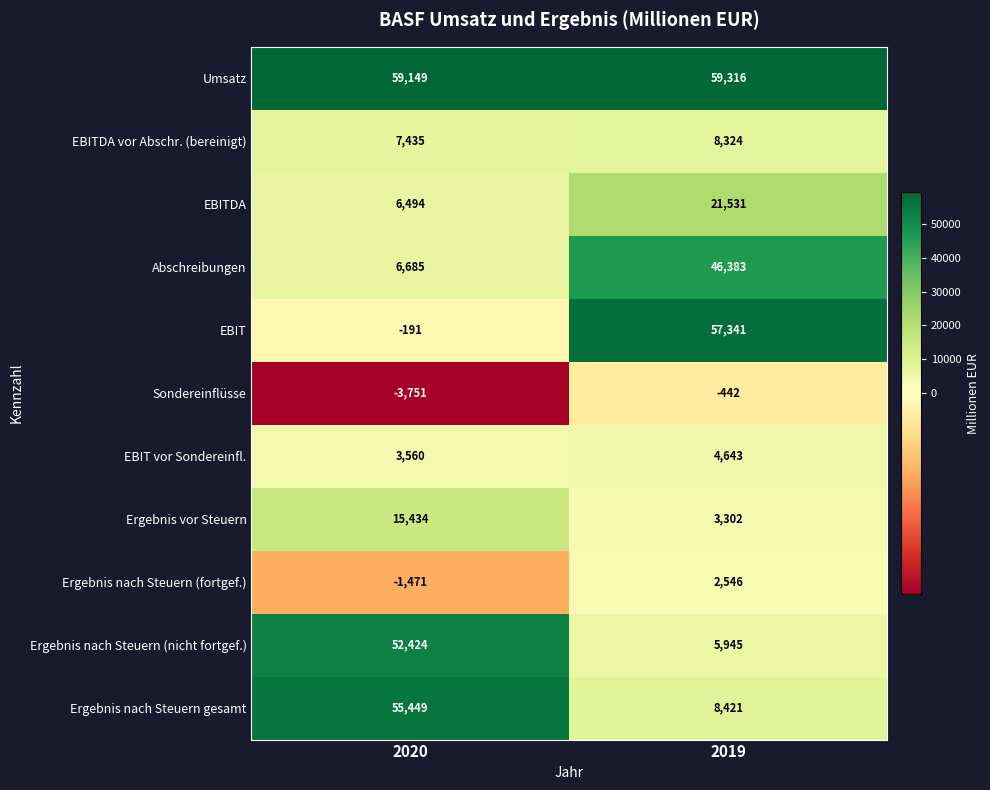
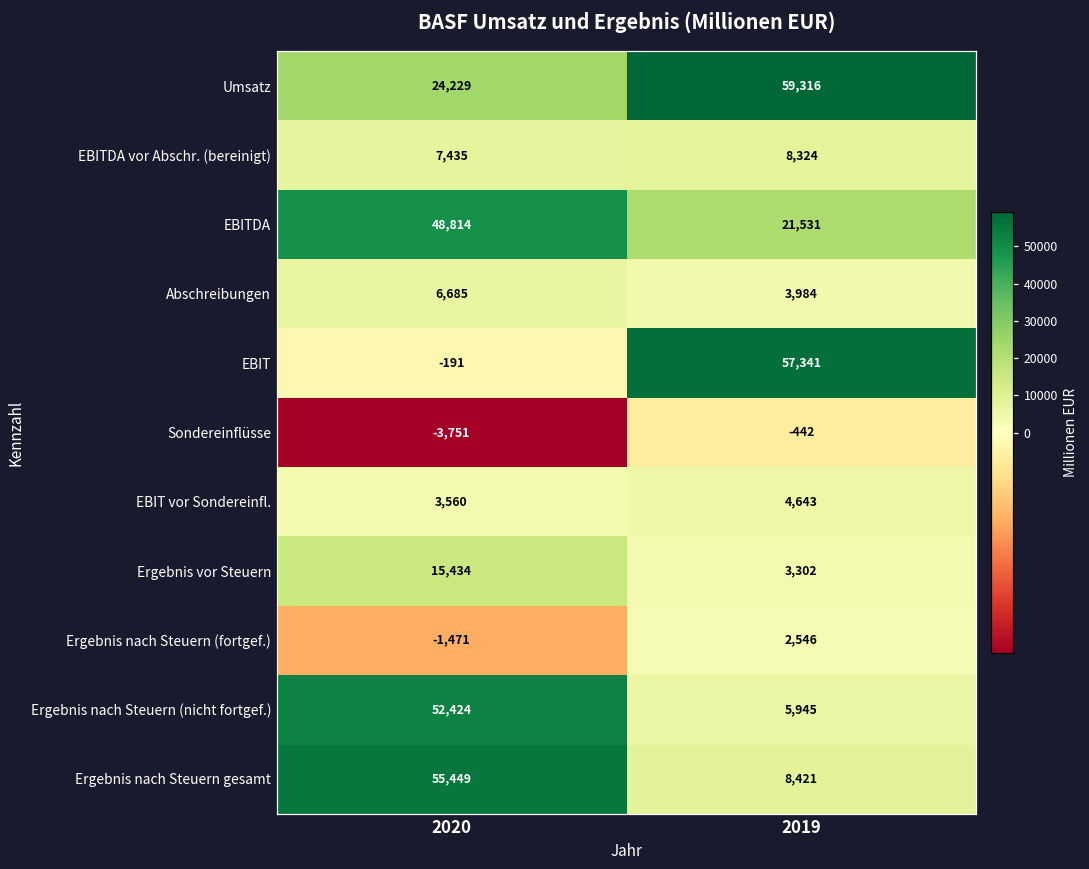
  {
    "Umsatz": {
-     "2020": "59,149",
+     "2020": "24,229",
      "2019": "59,316"
    },
    "EBITDA vor Abschr. (bereinigt)": {
      "2020": "7,435",
      "2019": "8,324"
    },
    "EBITDA": {
-     "2020": "6,494",
+     "2020": "48,814",
      "2019": "21,531"
    },
    "Abschreibungen": {
      "2020": "6,685",
-     "2019": "46,383"
+     "2019": "3,984"
    },
    "EBIT": {
      "2020": "-191",
      "2019": "57,341"
    },
    "Sondereinflüsse": {
      "2020": "-3,751",
      "2019": "-442"
    },
    "EBIT vor Sondereinfl.": {
      "2020": "3,560",
      "2019": "4,643"
    },
    "Ergebnis vor Steuern": {
      "2020": "15,434",
      "2019": "3,302"
    },
    "Ergebnis nach Steuern (fortgef.)": {
      "2020": "-1,471",
      "2019": "2,546"
    },
    "Ergebnis nach Steuern (nicht fortgef.)": {
      "2020": "52,424",
      "2019": "5,945"
    },
    "Ergebnis nach Steuern gesamt": {
      "2020": "55,449",
      "2019": "8,421"
    }
  }
